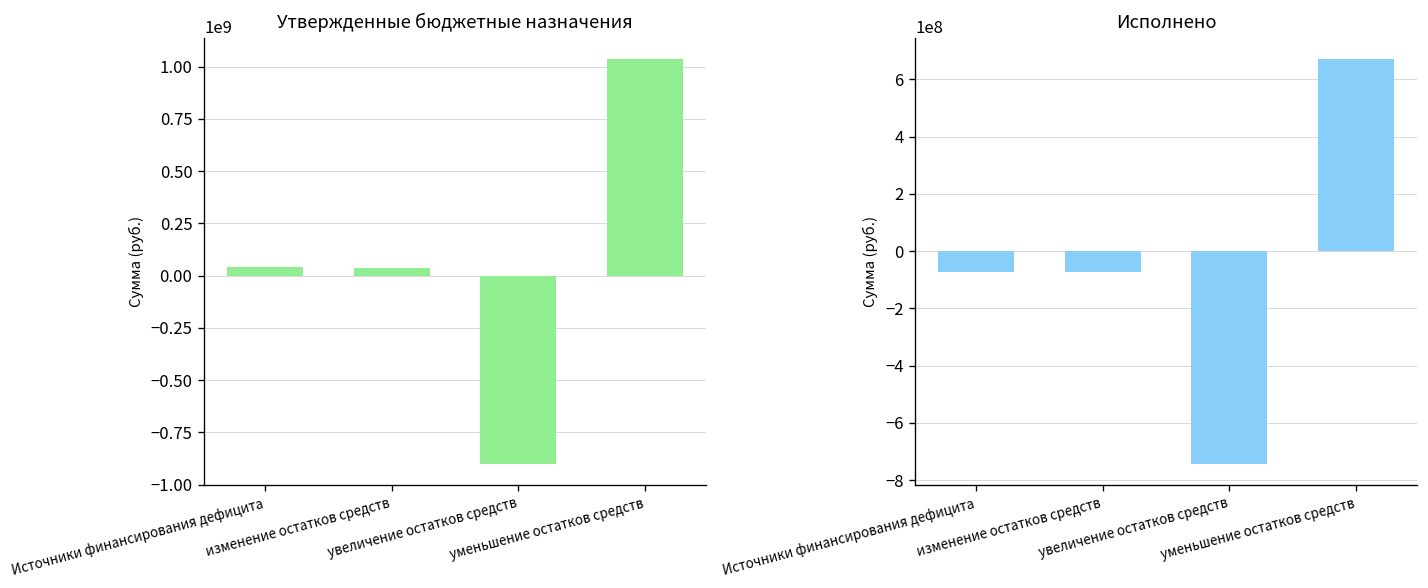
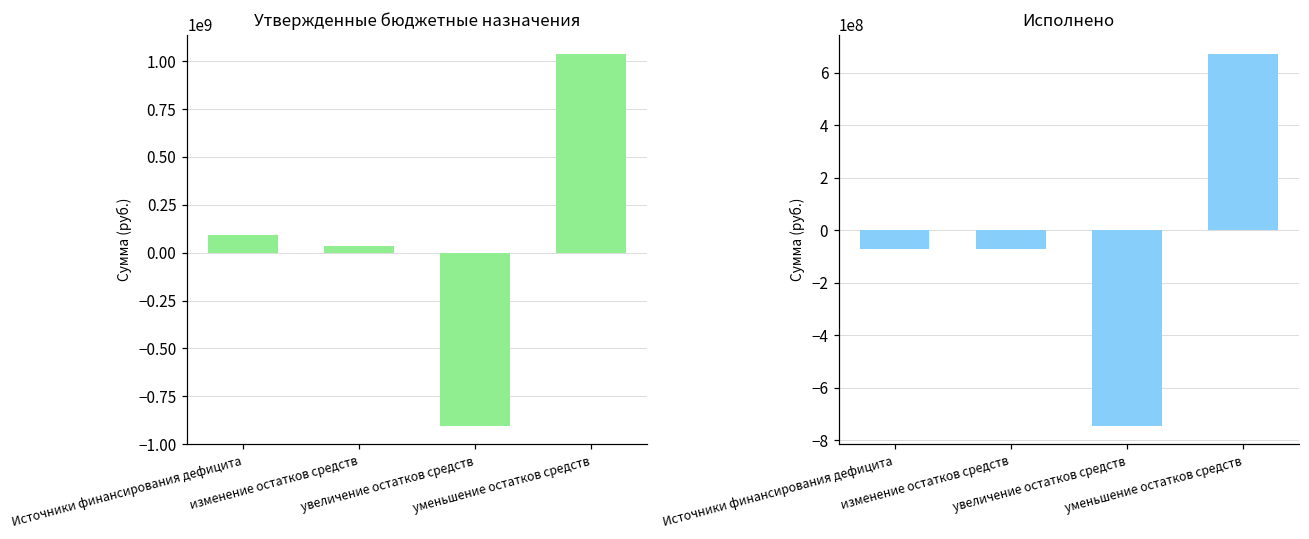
  {
    "Утвержденные бюджетные назначения": {
-     "Источники финансирования дефицита": 40000000,
+     "Источники финансирования дефицита": 90000000,
      "изменение остатков средств": 40000000,
      "увеличение остатков средств": -900000000,
      "уменьшение остатков средств": 1040000000
    },
    "Исполнено": {
      "Источники финансирования дефицита": -70000000,
      "изменение остатков средств": -70000000,
      "увеличение остатков средств": -740000000,
      "уменьшение остатков средств": 670000000
    }
  }
